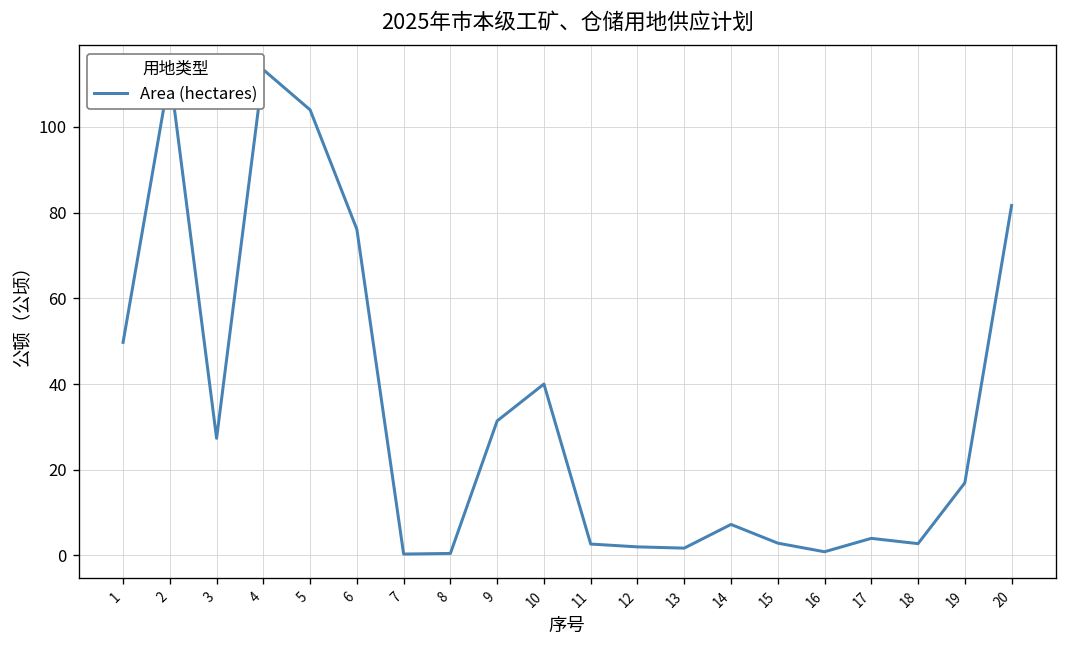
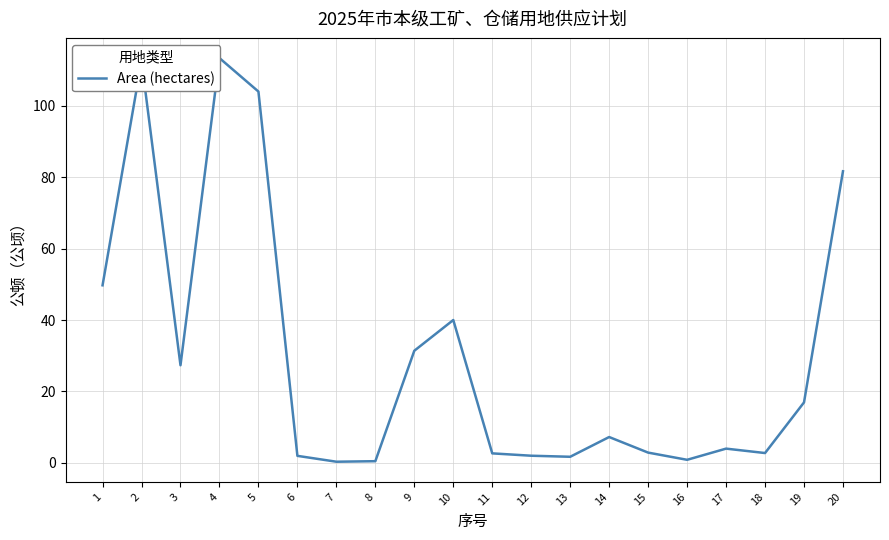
  {
    "1": 50,
    "3": 27,
    "5": 104,
-   "6": 76,
+   "6": 2,
    "7": 0,
    "8": 0,
    "9": 31,
    "10": 40,
    "11": 3,
    "12": 2,
    "13": 2,
    "14": 7,
    "15": 3,
    "16": 1,
    "17": 4,
    "18": 3,
    "19": 17,
    "20": 82
  }
